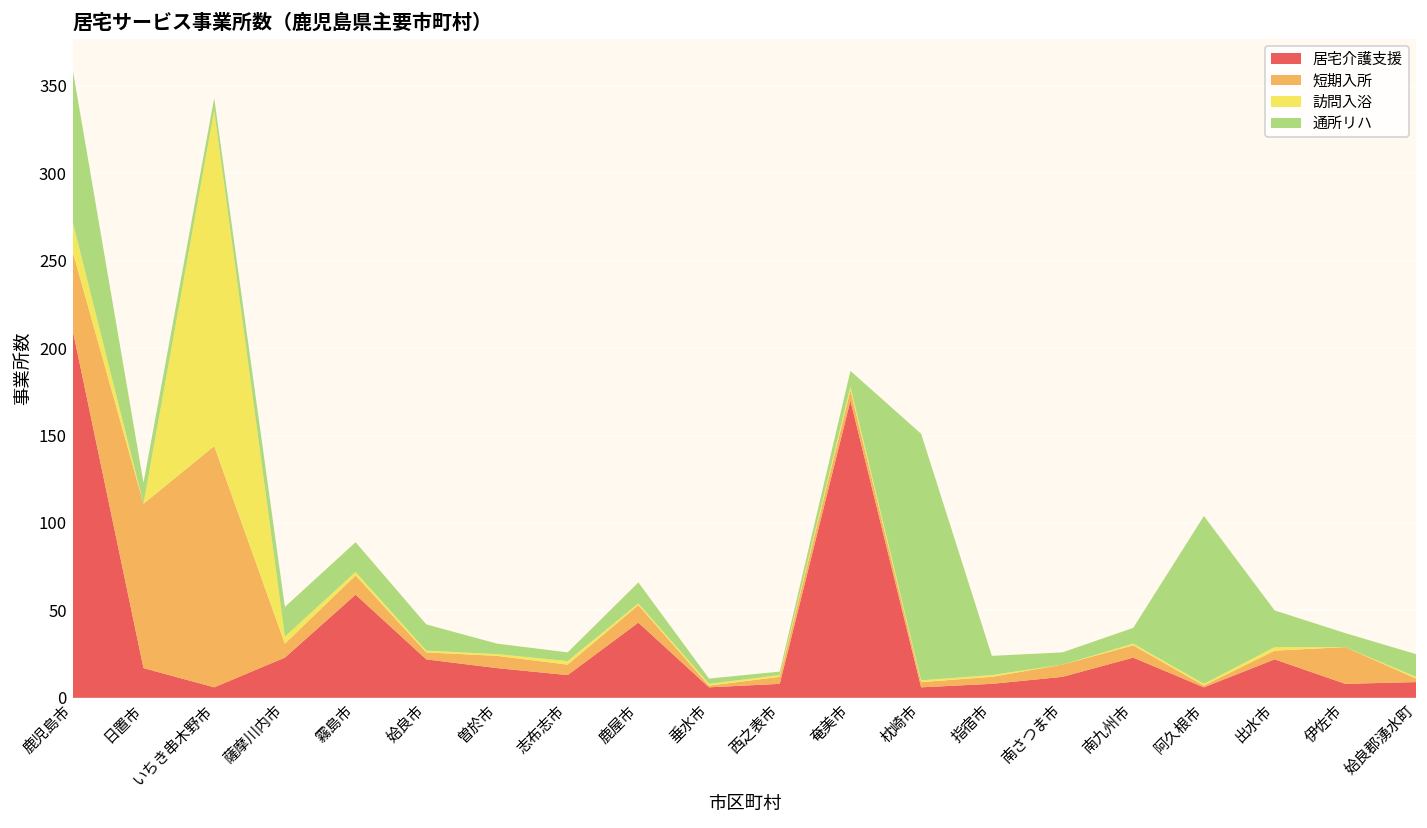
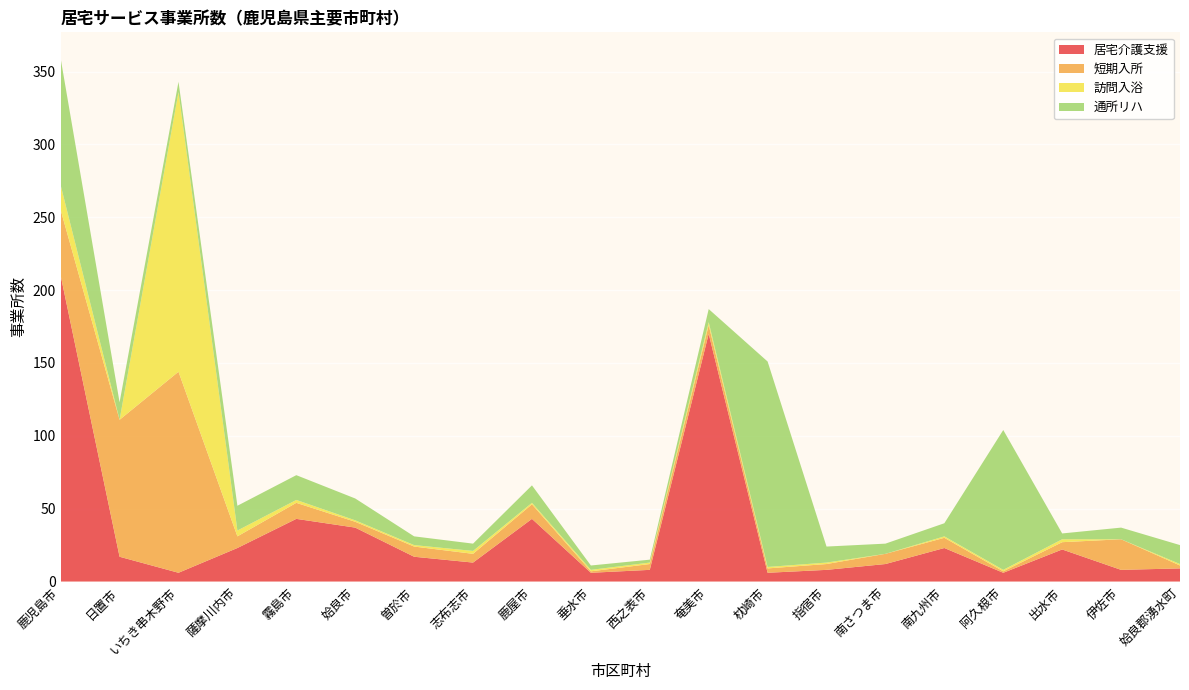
  {
    "居宅介護支援": {
      "鹿児島市": 210,
      "日置市": 17,
      "いちき串木野市": 6,
      "薩摩川内市": 23,
-     "霧島市": 59,
-     "姶良市": 22,
+     "霧島市": 43,
+     "姶良市": 37,
      "曽於市": 17,
      "志布志市": 13,
      "鹿屋市": 43,
      "西之表市": 8,
      "奄美市": 170,
      "枕崎市": 6,
      "指宿市": 8,
      "南さつま市": 12,
      "南九州市": 23,
      "出水市": 22,
      "伊佐市": 8,
      "姶良郡湧水町": 9
    },
    "短期入所": {
      "鹿児島市": 45,
      "いちき串木野市": 138,
      "薩摩川内市": 8,
      "霧島市": 11,
      "志布志市": 6,
      "奄美市": 6,
      "出水市": 5
    },
    "訪問入浴": {
      "鹿児島市": 17,
      "いちき串木野市": 192,
      "薩摩川内市": 4,
      "霧島市": 2,
      "志布志市": 2,
      "奄美市": 2,
      "出水市": 2
    },
    "通所リハ": {
      "鹿児島市": 87,
      "日置市": 12,
      "いちき串木野市": 7,
      "薩摩川内市": 17,
      "霧島市": 17,
      "姶良市": 15,
      "曽於市": 6,
      "志布志市": 5,
      "鹿屋市": 12,
      "垂水市": 3,
      "西之表市": 2,
      "奄美市": 9,
      "枕崎市": 141,
      "指宿市": 11,
      "南さつま市": 7,
      "南九州市": 9,
      "阿久根市": 96,
-     "出水市": 21,
+     "出水市": 4,
      "伊佐市": 8,
      "姶良郡湧水町": 13
    }
  }
